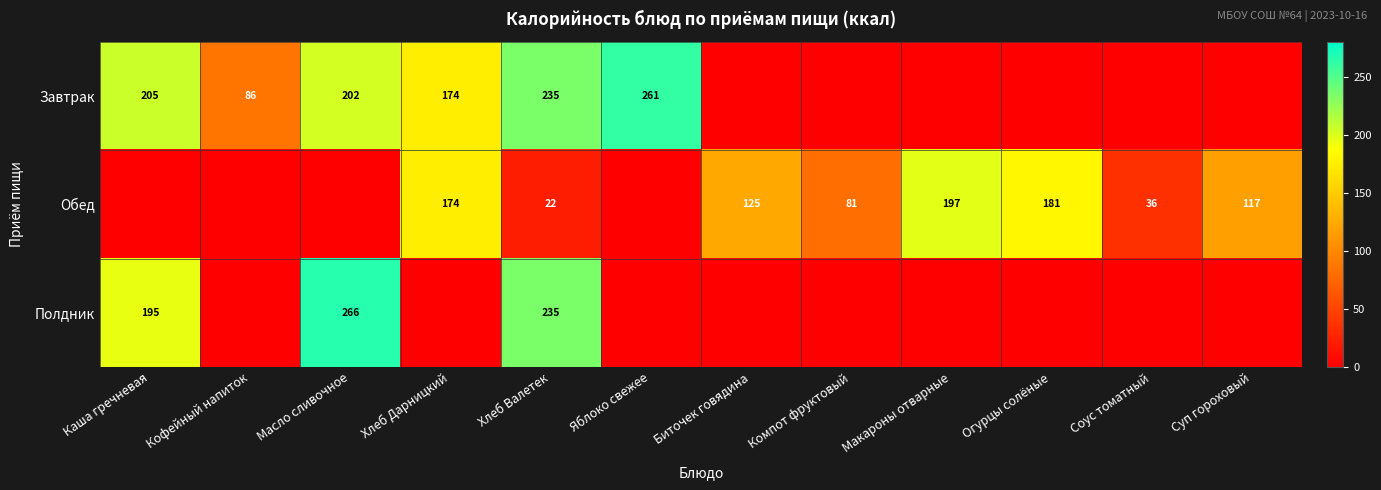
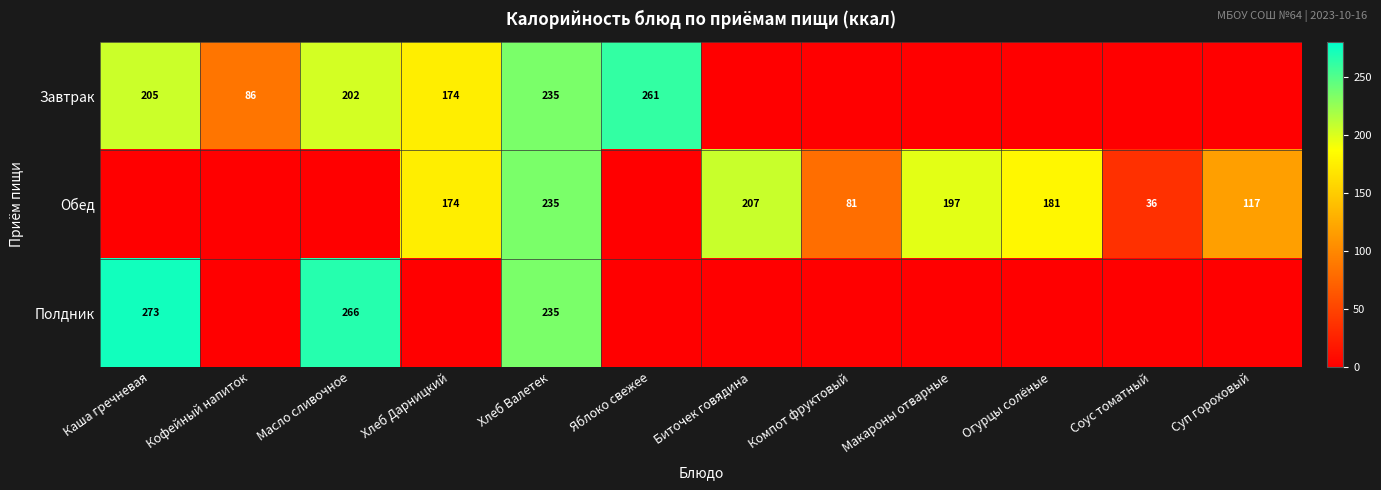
  {
    "Завтрак": {
      "Каша гречневая": 205,
      "Кофейный напиток": 86,
      "Масло сливочное": 202,
      "Хлеб Дарницкий": 174,
      "Хлеб Валетек": 235,
      "Яблоко свежее": 261
    },
    "Обед": {
      "Хлеб Дарницкий": 174,
-     "Хлеб Валетек": 22,
-     "Биточек говядина": 125,
+     "Хлеб Валетек": 235,
+     "Биточек говядина": 207,
      "Компот фруктовый": 81,
      "Макароны отварные": 197,
      "Огурцы солёные": 181,
      "Соус томатный": 36,
      "Суп гороховый": 117
    },
    "Полдник": {
-     "Каша гречневая": 195,
+     "Каша гречневая": 273,
      "Масло сливочное": 266,
      "Хлеб Валетек": 235
    }
  }
